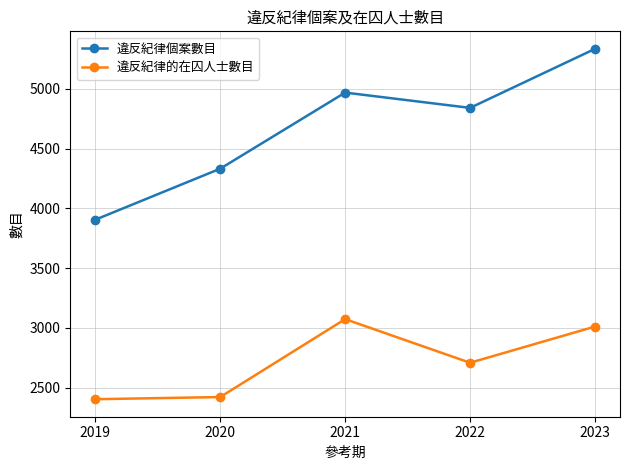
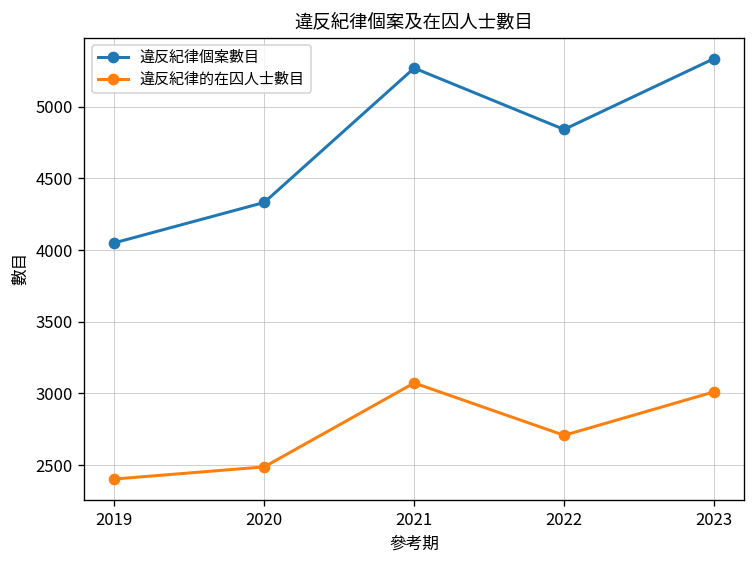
  {
    "違反紀律個案數目": {
-     "2019": 3910,
+     "2019": 4050,
      "2020": 4330,
-     "2021": 4970,
+     "2021": 5270,
      "2022": 4840,
      "2023": 5340
    },
    "違反紀律的在囚人士數目": {
      "2019": 2400,
-     "2020": 2420,
+     "2020": 2490,
      "2021": 3070,
      "2022": 2710,
      "2023": 3010
    }
  }
